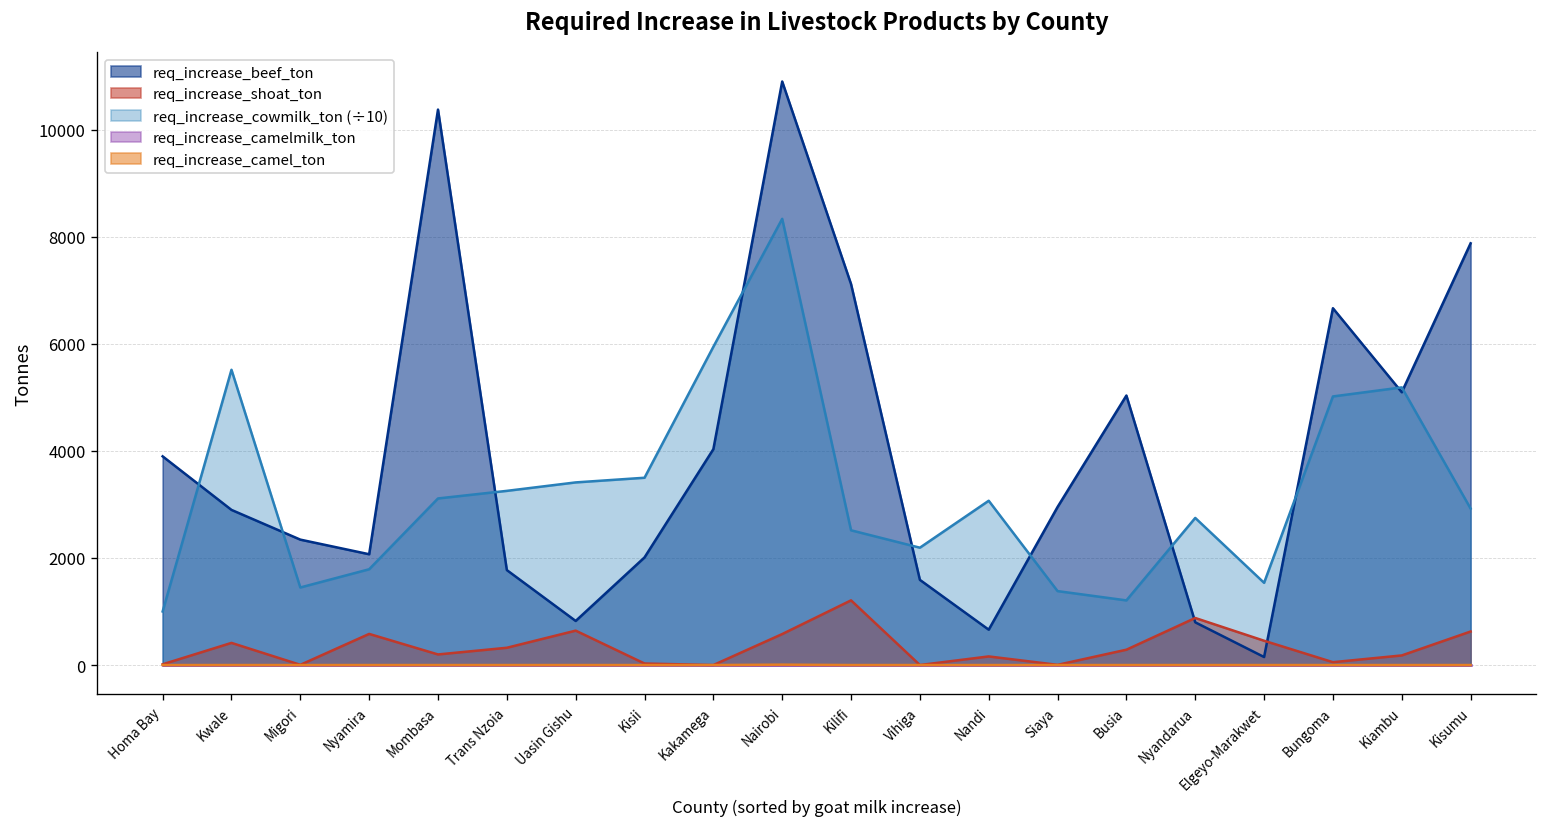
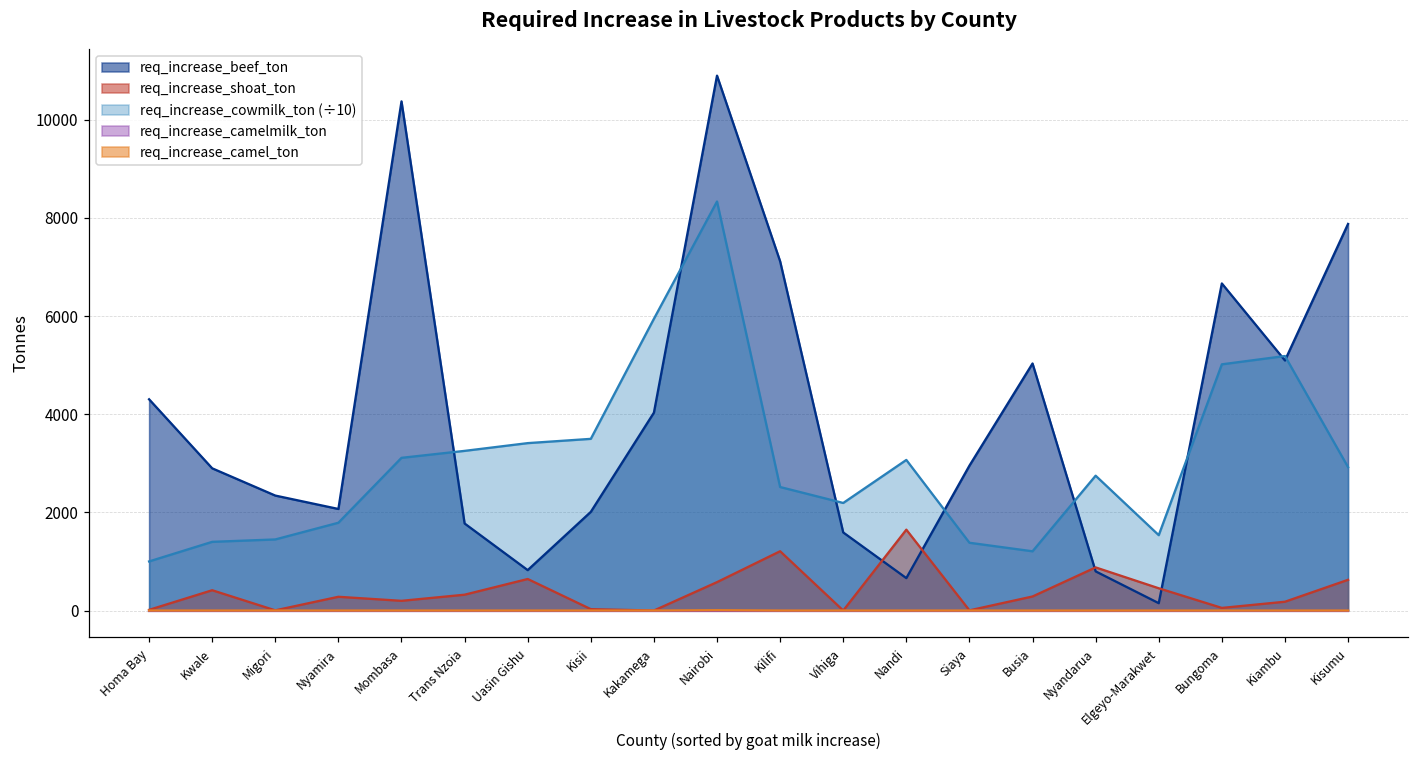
  {
    "req_increase_beef_ton": {
-     "Homa Bay": 3900,
+     "Homa Bay": 4300,
      "Kwale": 2900,
      "Migori": 2300,
      "Nyamira": 2100,
      "Mombasa": 10400,
      "Trans Nzoia": 1800,
      "Uasin Gishu": 800,
      "Kisii": 2000,
      "Kakamega": 4000,
      "Nairobi": 10900,
      "Kilifi": 7100,
      "Vihiga": 1600,
      "Nandi": 700,
      "Siaya": 3000,
      "Busia": 5000,
      "Nyandarua": 800,
      "Elgeyo-Marakwet": 200,
      "Bungoma": 6700,
      "Kiambu": 5100,
      "Kisumu": 7900
    },
    "req_increase_shoat_ton": {
      "Kwale": 400,
-     "Nyamira": 600,
+     "Nyamira": 300,
      "Mombasa": 200,
      "Trans Nzoia": 300,
      "Uasin Gishu": 600,
      "Nairobi": 600,
      "Kilifi": 1200,
-     "Nandi": 200,
+     "Nandi": 1600,
      "Busia": 300,
      "Nyandarua": 900,
      "Elgeyo-Marakwet": 500,
      "Kiambu": 200,
      "Kisumu": 600
    },
    "req_increase_cowmilk_ton (÷10)": {
      "Homa Bay": 1000,
-     "Kwale": 5500,
+     "Kwale": 1400,
      "Migori": 1400,
      "Nyamira": 1800,
      "Mombasa": 3100,
      "Trans Nzoia": 3300,
      "Uasin Gishu": 3400,
      "Kisii": 3500,
      "Kakamega": 5900,
      "Nairobi": 8300,
      "Kilifi": 2500,
      "Vihiga": 2200,
      "Nandi": 3100,
      "Siaya": 1400,
      "Busia": 1200,
      "Nyandarua": 2700,
      "Elgeyo-Marakwet": 1500,
      "Bungoma": 5000,
      "Kiambu": 5200,
      "Kisumu": 2900
    },
    "req_increase_camel_ton": {
      "Kwale": 0,
      "Nyamira": 0,
      "Mombasa": 0,
      "Trans Nzoia": 0,
      "Uasin Gishu": 0,
      "Nairobi": 0,
      "Kilifi": 0,
      "Nandi": 0,
      "Busia": 0,
      "Nyandarua": 0,
      "Elgeyo-Marakwet": 0,
      "Kiambu": 0,
      "Kisumu": 0
    }
  }
